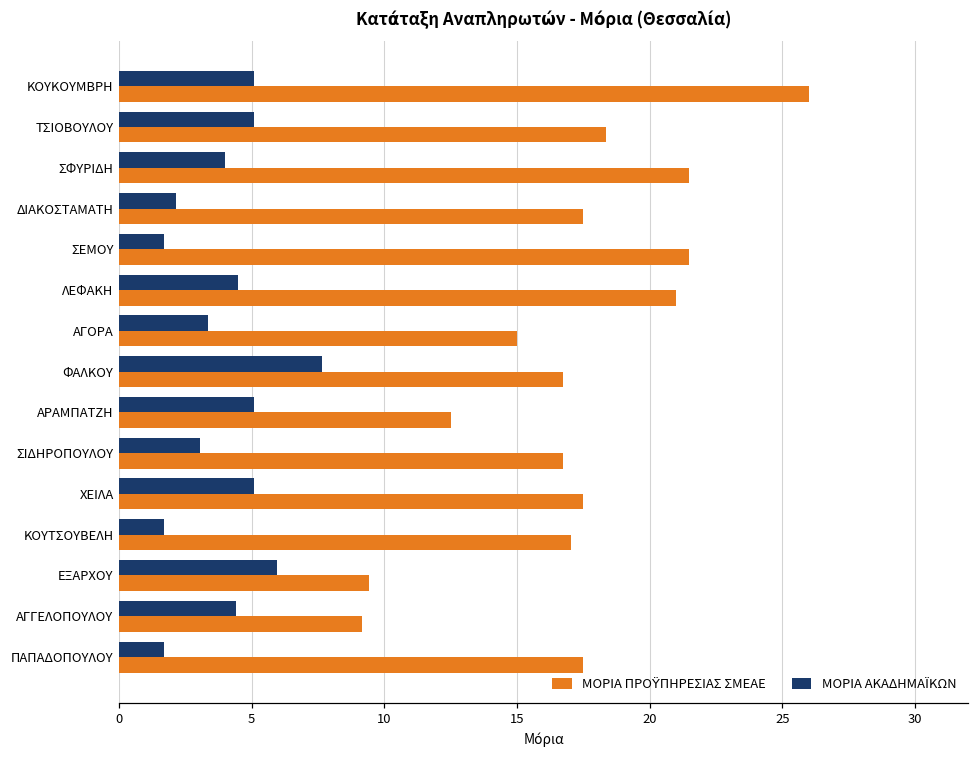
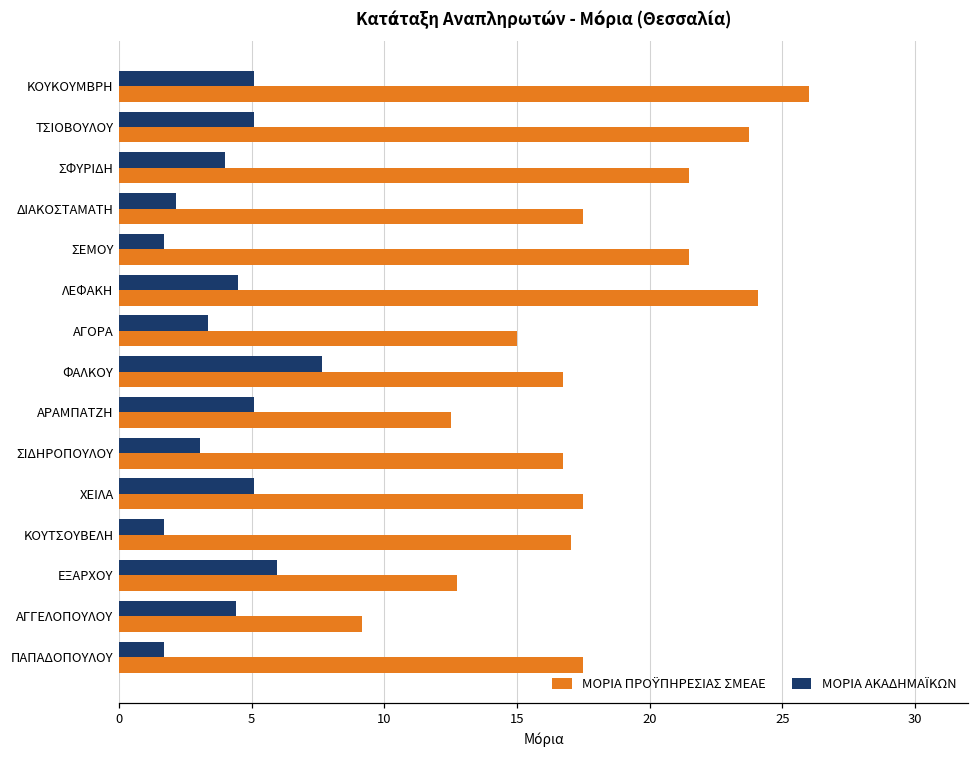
  {
    "ΜΟΡΙΑ ΠΡΟΫΠΗΡΕΣΙΑΣ ΣΜΕΑΕ": {
      "ΚΟΥΚΟΥΜΒΡΗ": 26.0,
-     "ΤΣΙΟΒΟΥΛΟΥ": 18.3,
+     "ΤΣΙΟΒΟΥΛΟΥ": 23.8,
      "ΣΦΥΡΙΔΗ": 21.5,
      "ΔΙΑΚΟΣΤΑΜΑΤΗ": 17.5,
      "ΣΕΜΟΥ": 21.5,
-     "ΛΕΦΑΚΗ": 21.0,
+     "ΛΕΦΑΚΗ": 24.1,
      "ΑΓΟΡΑ": 15.0,
      "ΦΑΛΚΟΥ": 16.8,
      "ΑΡΑΜΠΑΤΖΗ": 12.5,
      "ΣΙΔΗΡΟΠΟΥΛΟΥ": 16.8,
      "ΧΕΙΛΑ": 17.5,
      "ΚΟΥΤΣΟΥΒΕΛΗ": 17.1,
-     "ΕΞΑΡΧΟΥ": 9.4,
+     "ΕΞΑΡΧΟΥ": 12.8,
      "ΑΓΓΕΛΟΠΟΥΛΟΥ": 9.2,
      "ΠΑΠΑΔΟΠΟΥΛΟΥ": 17.5
    },
    "ΜΟΡΙΑ ΑΚΑΔΗΜΑΪΚΩΝ": {
      "ΚΟΥΚΟΥΜΒΡΗ": 5.1,
      "ΤΣΙΟΒΟΥΛΟΥ": 5.1,
      "ΣΦΥΡΙΔΗ": 4.0,
      "ΔΙΑΚΟΣΤΑΜΑΤΗ": 2.2,
      "ΣΕΜΟΥ": 1.7,
      "ΛΕΦΑΚΗ": 4.5,
      "ΑΓΟΡΑ": 3.4,
      "ΦΑΛΚΟΥ": 7.7,
      "ΑΡΑΜΠΑΤΖΗ": 5.1,
      "ΣΙΔΗΡΟΠΟΥΛΟΥ": 3.1,
      "ΧΕΙΛΑ": 5.1,
      "ΚΟΥΤΣΟΥΒΕΛΗ": 1.7,
      "ΕΞΑΡΧΟΥ": 6.0,
      "ΑΓΓΕΛΟΠΟΥΛΟΥ": 4.4,
      "ΠΑΠΑΔΟΠΟΥΛΟΥ": 1.7
    }
  }
